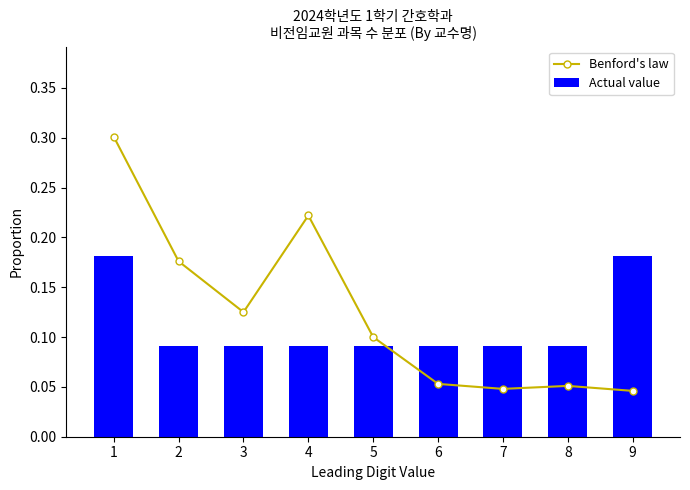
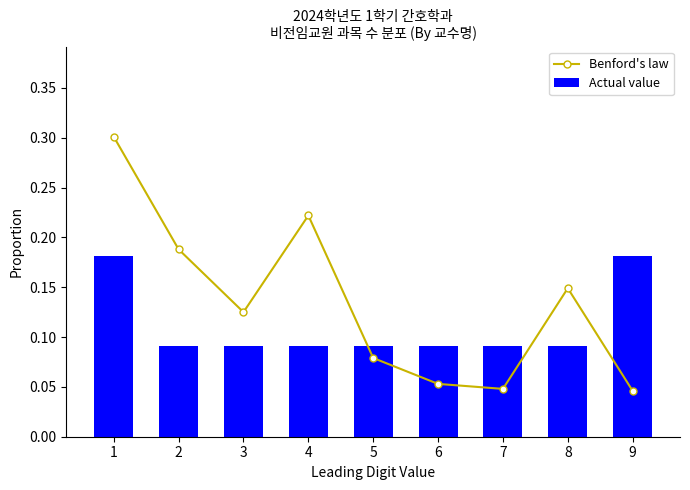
  {
    "Benford's law": {
      "1": 0.30,
-     "2": 0.18,
+     "2": 0.19,
      "3": 0.13,
      "4": 0.22,
-     "5": 0.10,
+     "5": 0.08,
      "6": 0.05,
      "7": 0.05,
-     "8": 0.05,
+     "8": 0.15,
      "9": 0.05
    },
    "Actual value": {
      "1": 0.18,
      "2": 0.09,
      "3": 0.09,
      "4": 0.09,
      "5": 0.09,
      "6": 0.09,
      "7": 0.09,
      "8": 0.09,
      "9": 0.18
    }
  }
